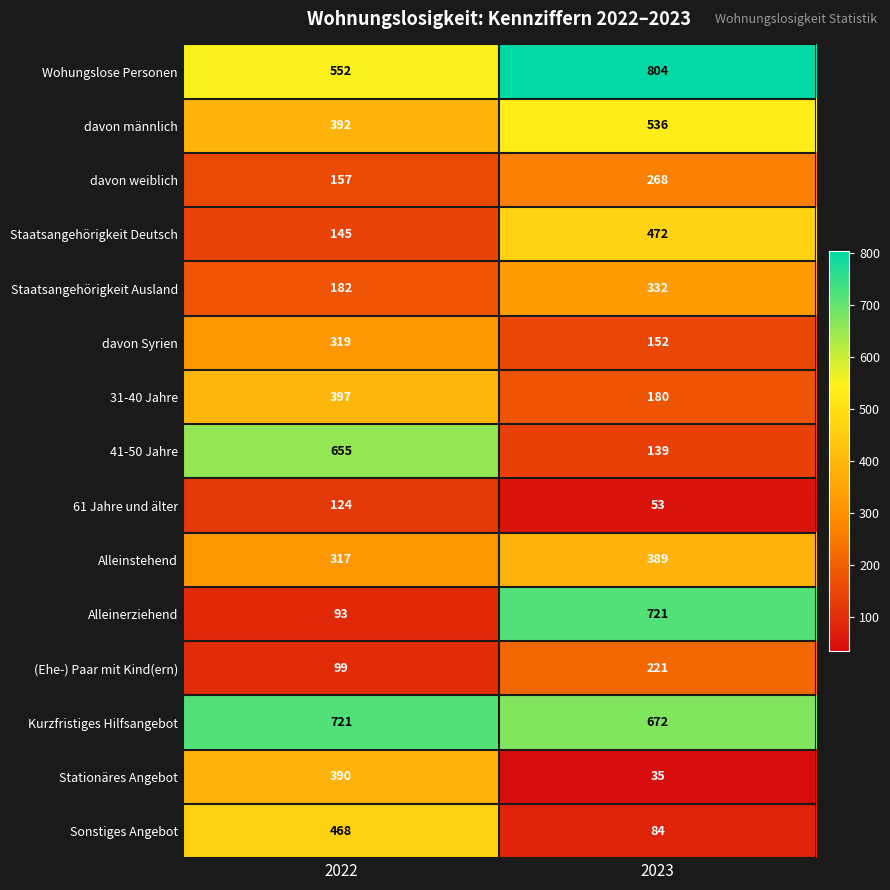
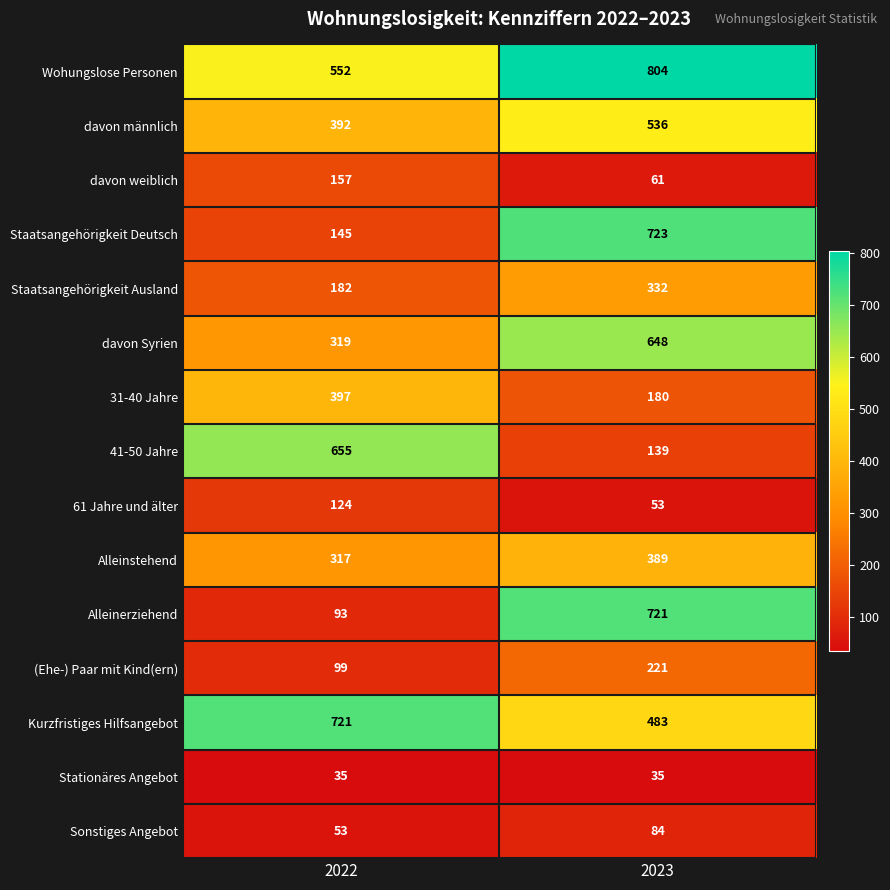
  {
    "Wohungslose Personen": {
      "2022": 552,
      "2023": 804
    },
    "davon männlich": {
      "2022": 392,
      "2023": 536
    },
    "davon weiblich": {
      "2022": 157,
-     "2023": 268
+     "2023": 61
    },
    "Staatsangehörigkeit Deutsch": {
      "2022": 145,
-     "2023": 472
+     "2023": 723
    },
    "Staatsangehörigkeit Ausland": {
      "2022": 182,
      "2023": 332
    },
    "davon Syrien": {
      "2022": 319,
-     "2023": 152
+     "2023": 648
    },
    "31-40 Jahre": {
      "2022": 397,
      "2023": 180
    },
    "41-50 Jahre": {
      "2022": 655,
      "2023": 139
    },
    "61 Jahre und älter": {
      "2022": 124,
      "2023": 53
    },
    "Alleinstehend": {
      "2022": 317,
      "2023": 389
    },
    "Alleinerziehend": {
      "2022": 93,
      "2023": 721
    },
    "(Ehe-) Paar mit Kind(ern)": {
      "2022": 99,
      "2023": 221
    },
    "Kurzfristiges Hilfsangebot": {
      "2022": 721,
-     "2023": 672
+     "2023": 483
    },
    "Stationäres Angebot": {
-     "2022": 390,
+     "2022": 35,
      "2023": 35
    },
    "Sonstiges Angebot": {
-     "2022": 468,
+     "2022": 53,
      "2023": 84
    }
  }
